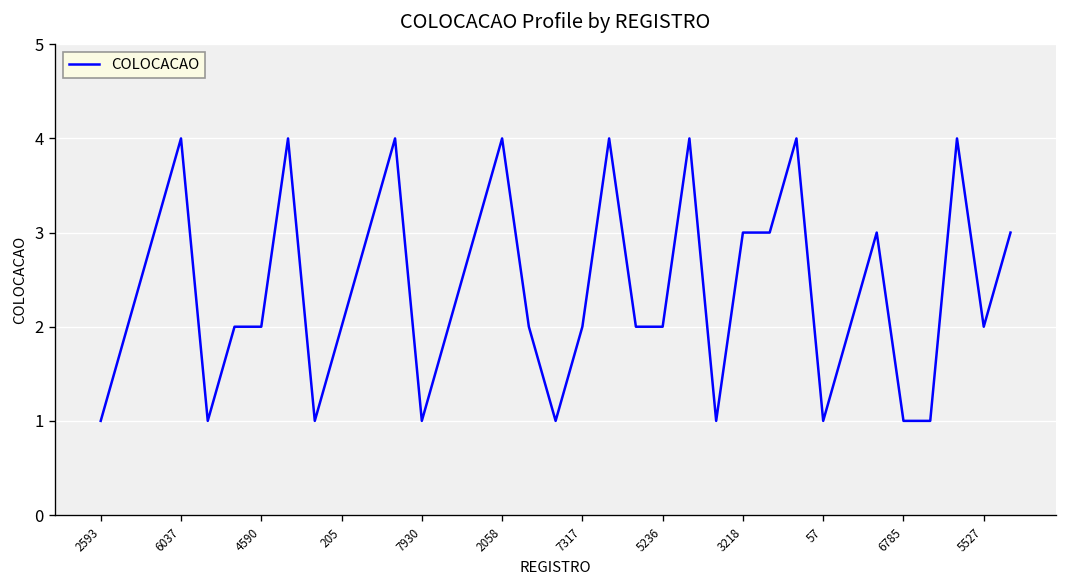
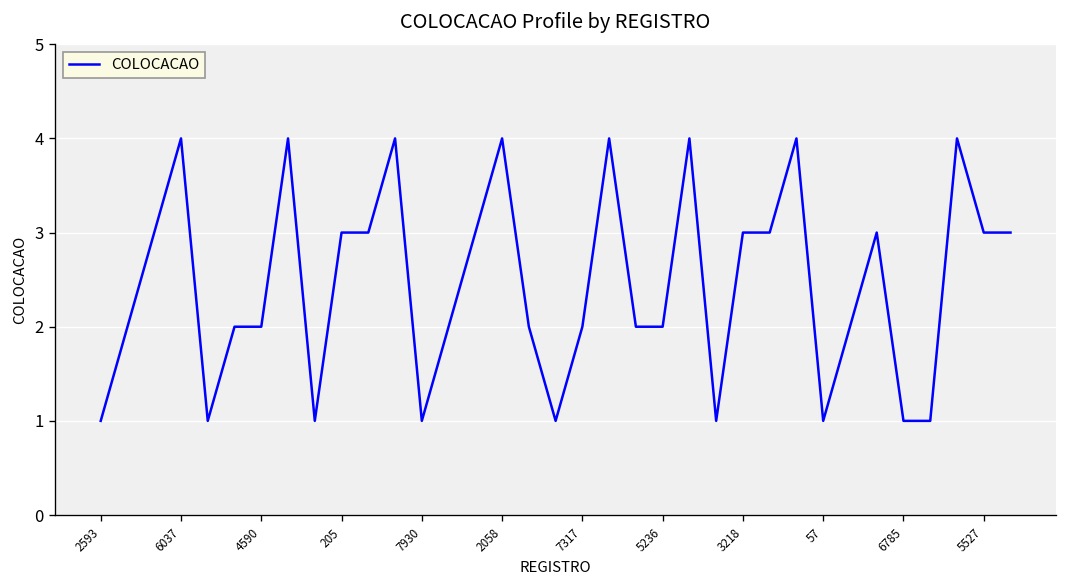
  {
    "2593": 1,
    "6037": 4,
    "4590": 2,
-   "205": 2,
+   "205": 3,
    "7930": 1,
    "2058": 4,
    "7317": 2,
    "5236": 2,
    "3218": 3,
    "57": 1,
    "6785": 1,
-   "5527": 2
+   "5527": 3
  }
